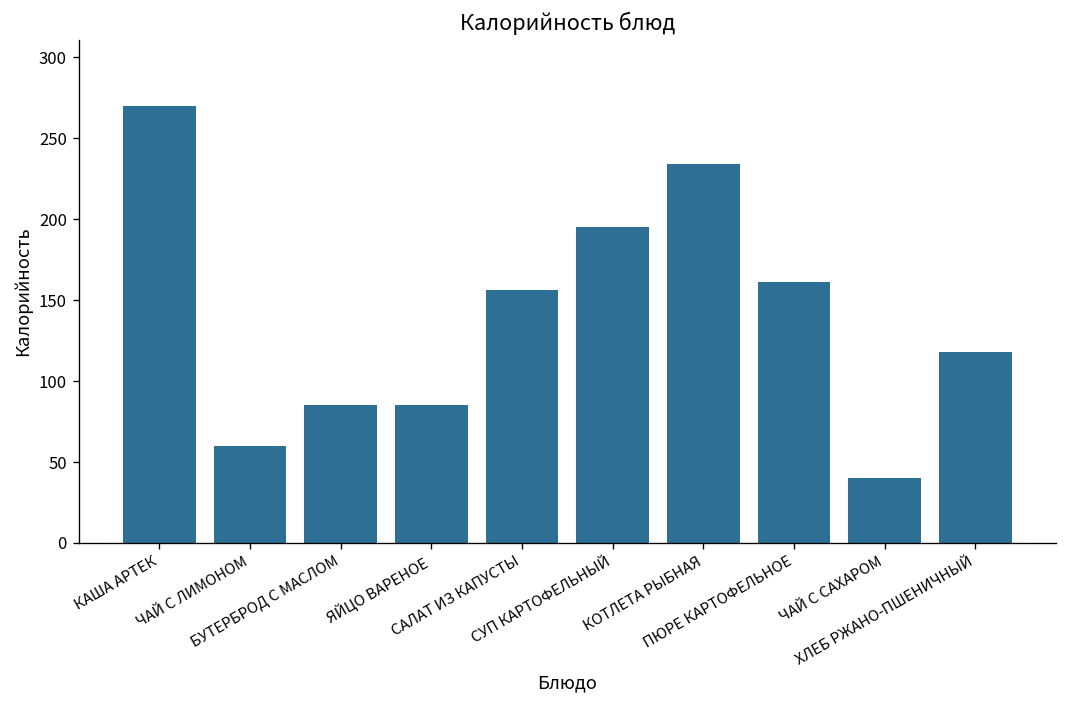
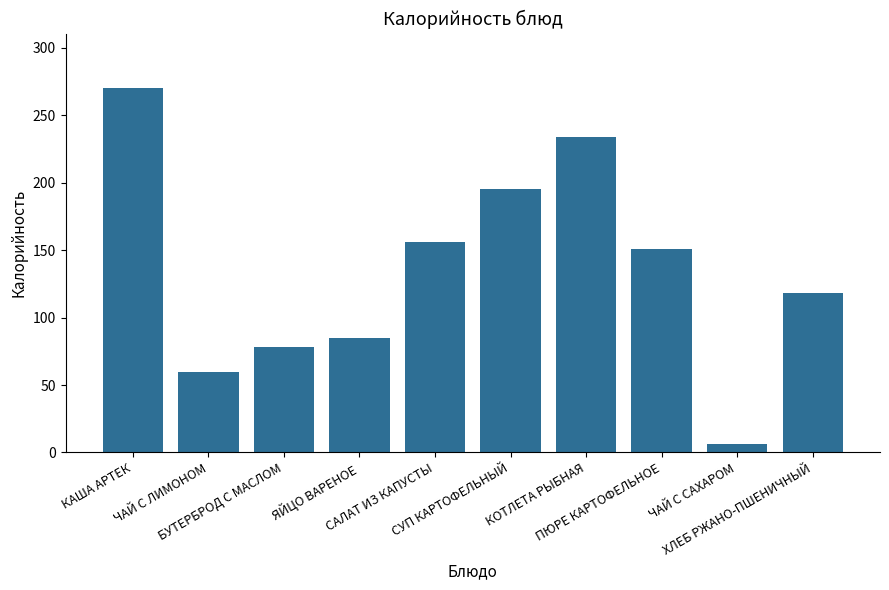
  {
    "КАША АРТЕК": 270,
    "ЧАЙ С ЛИМОНОМ": 60,
-   "БУТЕРБРОД С МАСЛОМ": 85,
+   "БУТЕРБРОД С МАСЛОМ": 78,
    "ЯЙЦО ВАРЕНОЕ": 85,
    "САЛАТ ИЗ КАПУСТЫ": 156,
    "СУП КАРТОФЕЛЬНЫЙ": 195,
    "КОТЛЕТА РЫБНАЯ": 234,
-   "ПЮРЕ КАРТОФЕЛЬНОЕ": 161,
-   "ЧАЙ С САХАРОМ": 40,
+   "ПЮРЕ КАРТОФЕЛЬНОЕ": 151,
+   "ЧАЙ С САХАРОМ": 6,
    "ХЛЕБ РЖАНО-ПШЕНИЧНЫЙ": 118
  }
